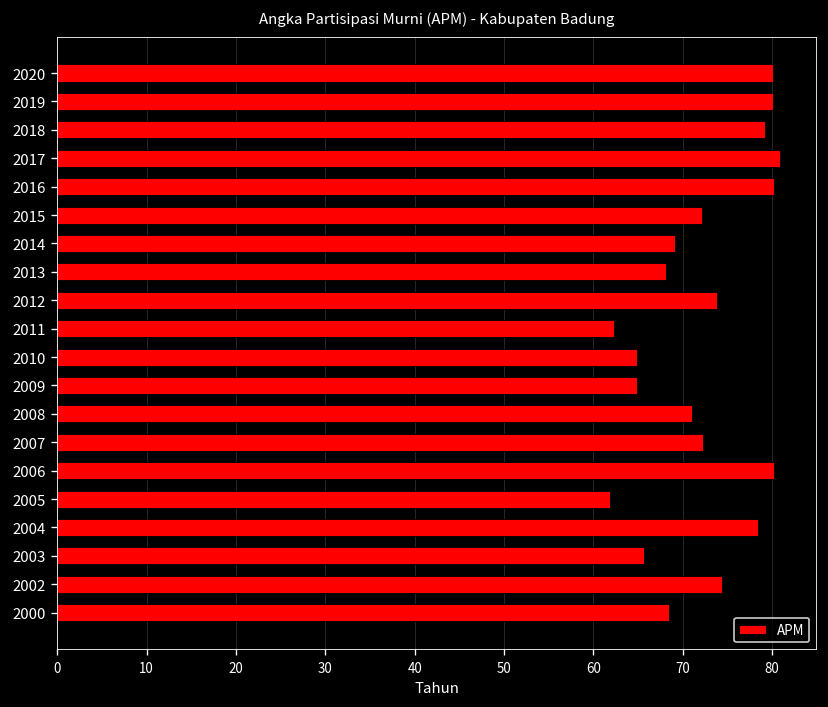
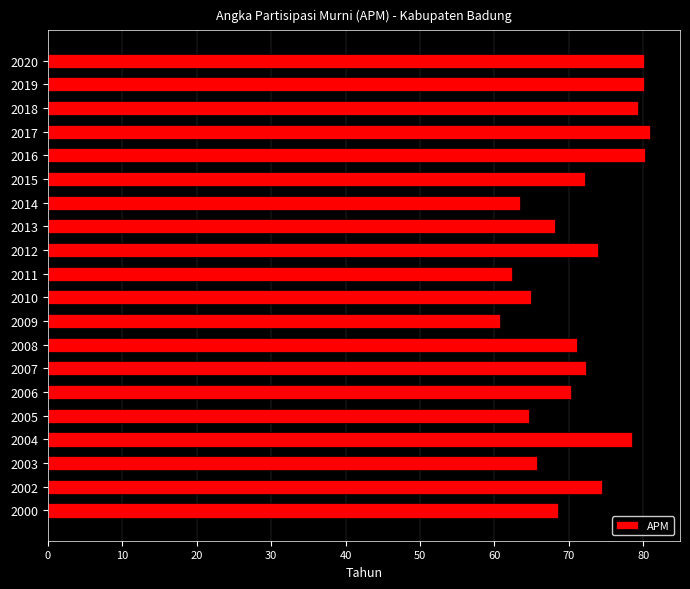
  {
    "2020": 80,
    "2019": 80,
    "2018": 79,
    "2017": 81,
    "2016": 80,
    "2015": 72,
-   "2014": 69,
+   "2014": 63,
    "2013": 68,
    "2012": 74,
    "2011": 62,
    "2010": 65,
-   "2009": 65,
+   "2009": 61,
    "2008": 71,
    "2007": 72,
-   "2006": 80,
-   "2005": 62,
+   "2006": 70,
+   "2005": 65,
    "2004": 78,
    "2003": 66,
    "2002": 74,
    "2000": 69
  }
